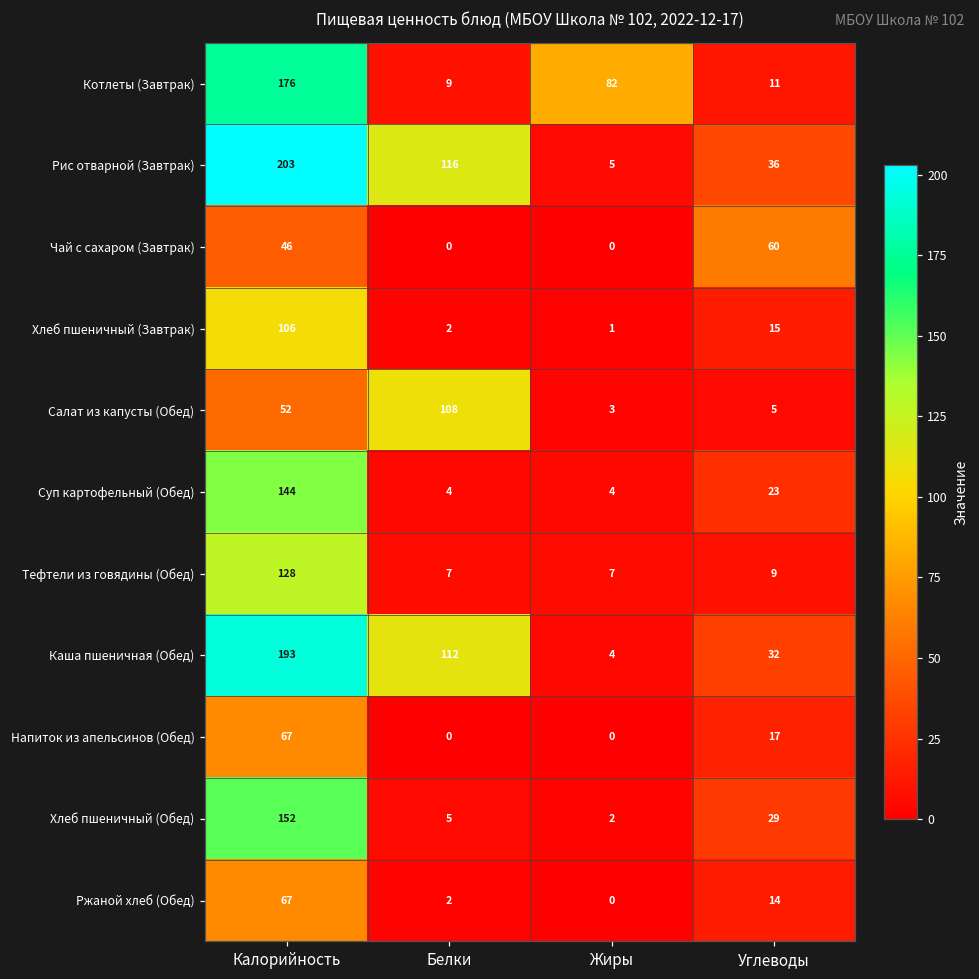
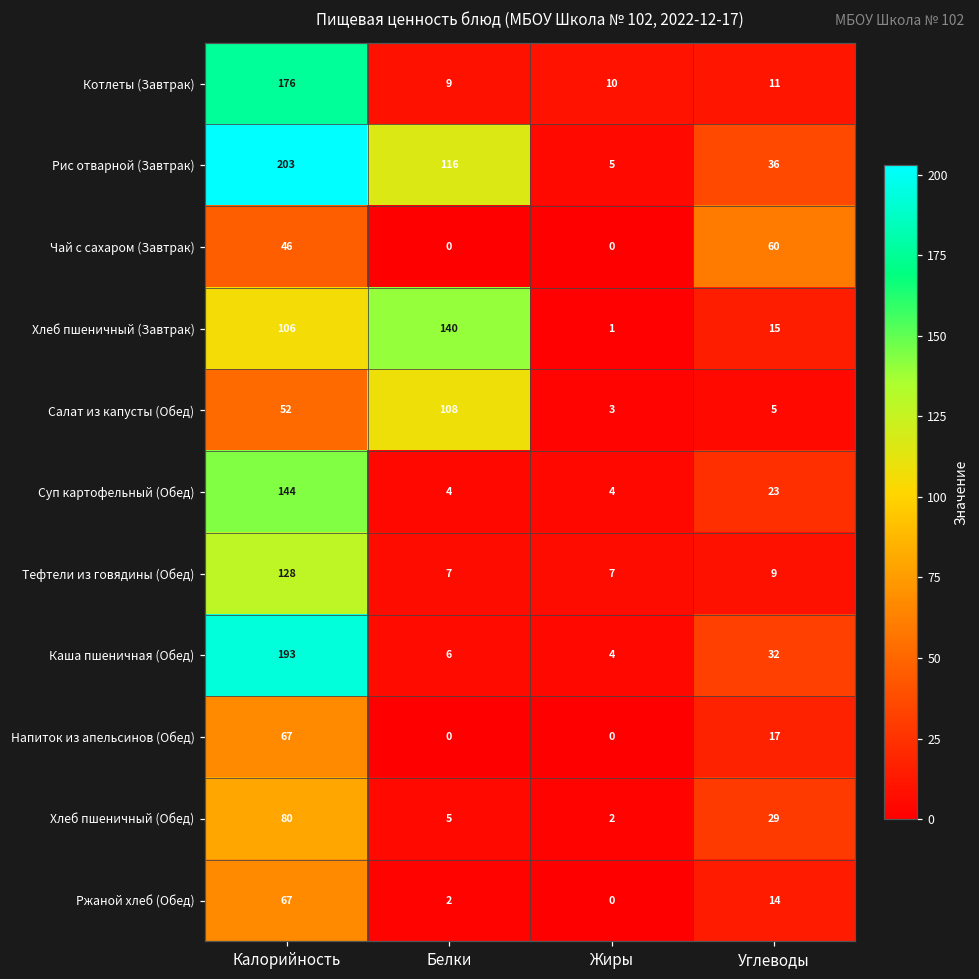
  {
    "Котлеты (Завтрак)": {
      "Калорийность": 176,
      "Белки": 9,
-     "Жиры": 82,
+     "Жиры": 10,
      "Углеводы": 11
    },
    "Рис отварной (Завтрак)": {
      "Калорийность": 203,
      "Белки": 116,
      "Жиры": 5,
      "Углеводы": 36
    },
    "Чай с сахаром (Завтрак)": {
      "Калорийность": 46,
      "Белки": 0,
      "Жиры": 0,
      "Углеводы": 60
    },
    "Хлеб пшеничный (Завтрак)": {
      "Калорийность": 106,
-     "Белки": 2,
+     "Белки": 140,
      "Жиры": 1,
      "Углеводы": 15
    },
    "Салат из капусты (Обед)": {
      "Калорийность": 52,
      "Белки": 108,
      "Жиры": 3,
      "Углеводы": 5
    },
    "Суп картофельный (Обед)": {
      "Калорийность": 144,
      "Белки": 4,
      "Жиры": 4,
      "Углеводы": 23
    },
    "Тефтели из говядины (Обед)": {
      "Калорийность": 128,
      "Белки": 7,
      "Жиры": 7,
      "Углеводы": 9
    },
    "Каша пшеничная (Обед)": {
      "Калорийность": 193,
-     "Белки": 112,
+     "Белки": 6,
      "Жиры": 4,
      "Углеводы": 32
    },
    "Напиток из апельсинов (Обед)": {
      "Калорийность": 67,
      "Белки": 0,
      "Жиры": 0,
      "Углеводы": 17
    },
    "Хлеб пшеничный (Обед)": {
-     "Калорийность": 152,
+     "Калорийность": 80,
      "Белки": 5,
      "Жиры": 2,
      "Углеводы": 29
    },
    "Ржаной хлеб (Обед)": {
      "Калорийность": 67,
      "Белки": 2,
      "Жиры": 0,
      "Углеводы": 14
    }
  }
